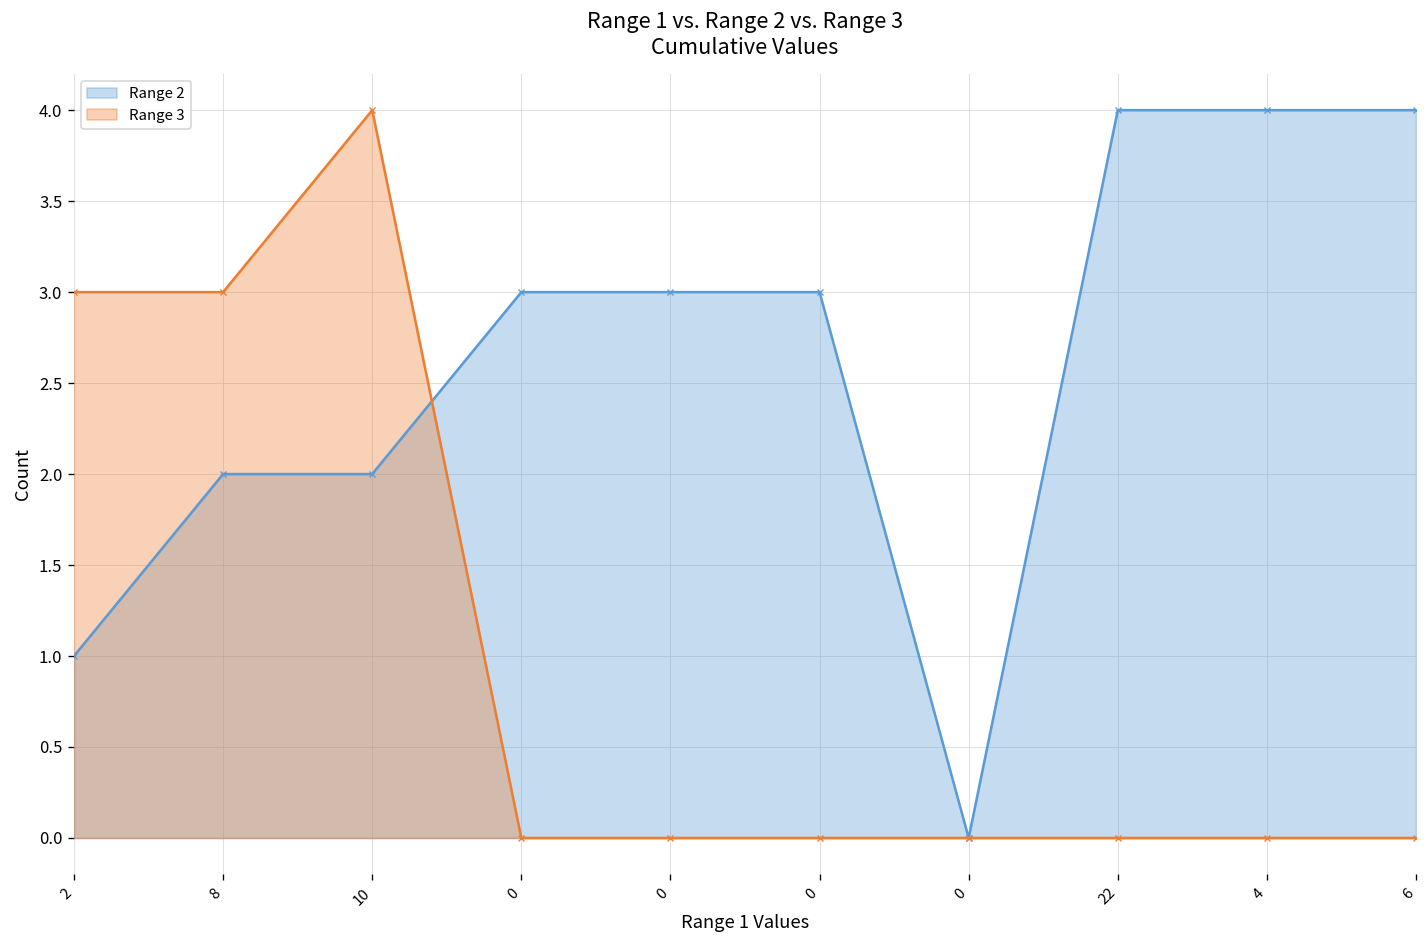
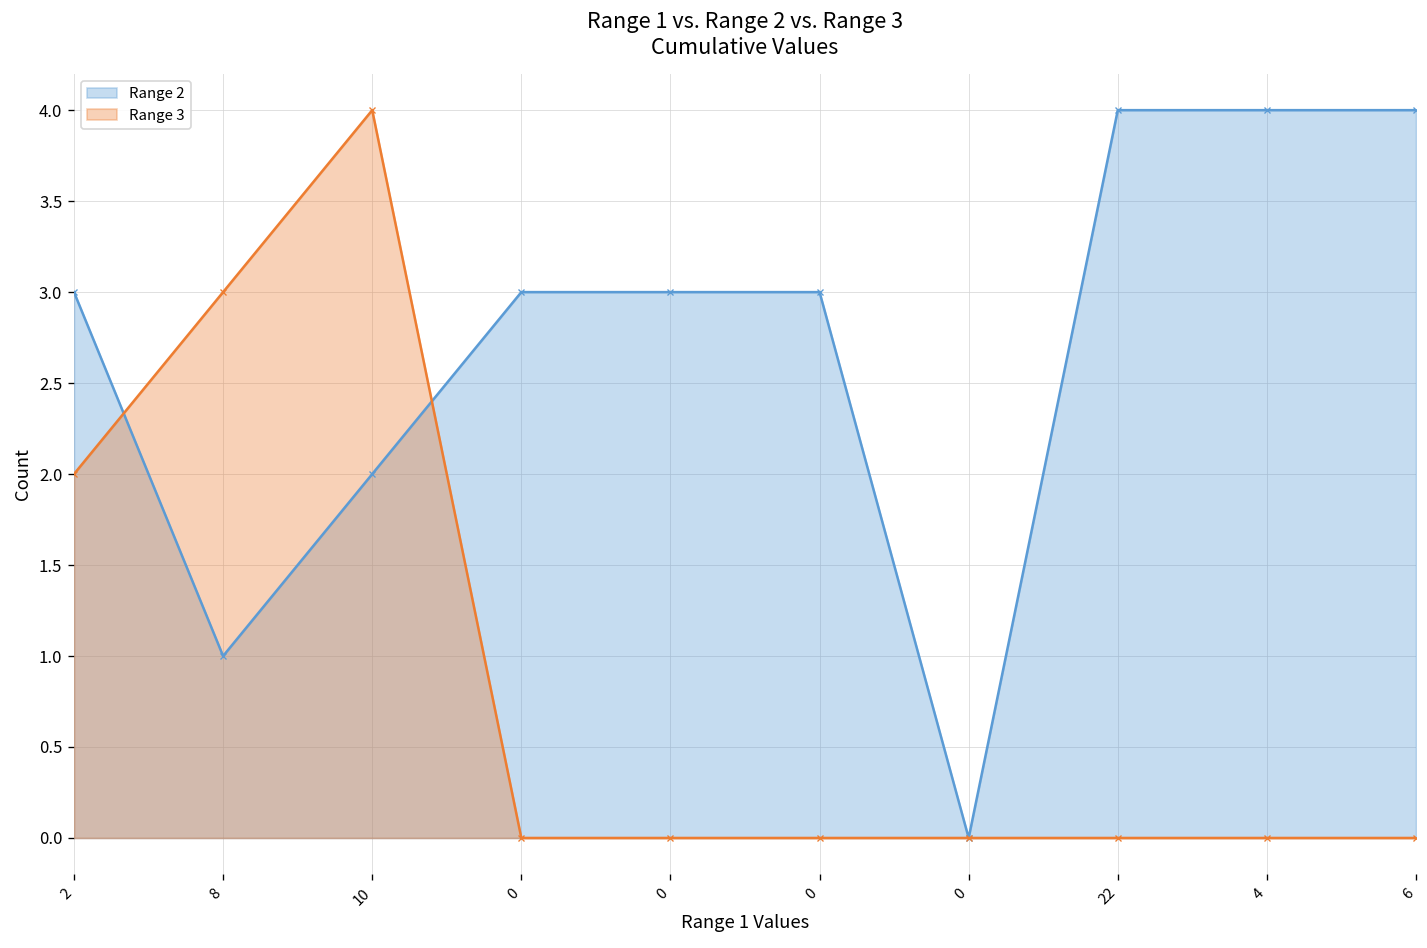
  {
    "Range 2": {
-     "2": 1,
-     "8": 2,
+     "2": 3,
+     "8": 1,
      "10": 2,
      "22": 4,
      "4": 4,
      "6": 4
    },
    "Range 3": {
-     "2": 3,
+     "2": 2,
      "8": 3,
      "10": 4,
      "22": 0,
      "4": 0,
      "6": 0
    }
  }
